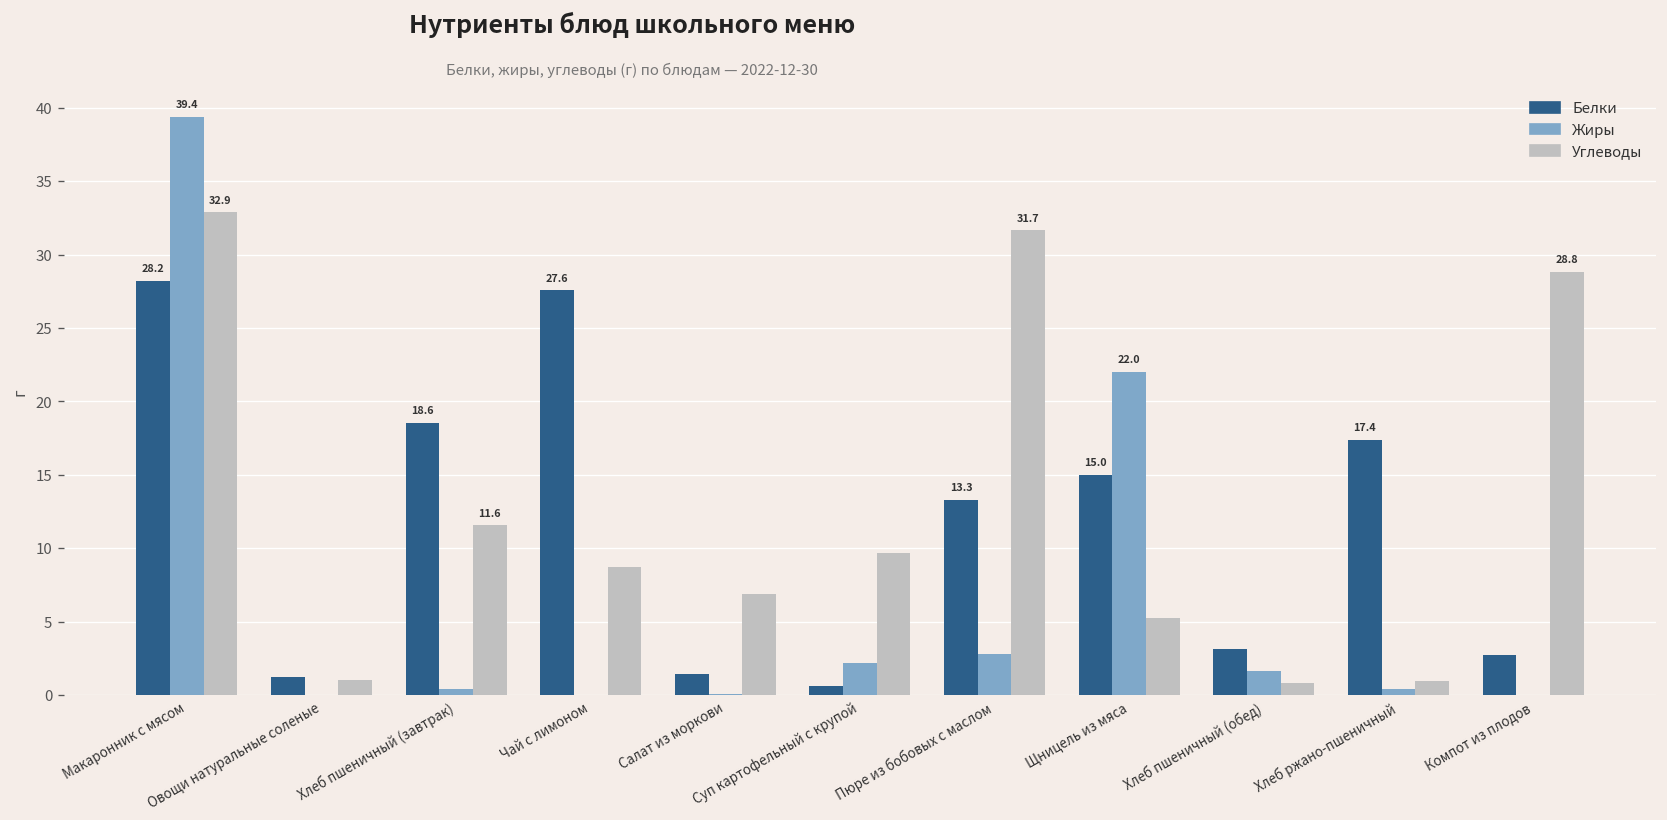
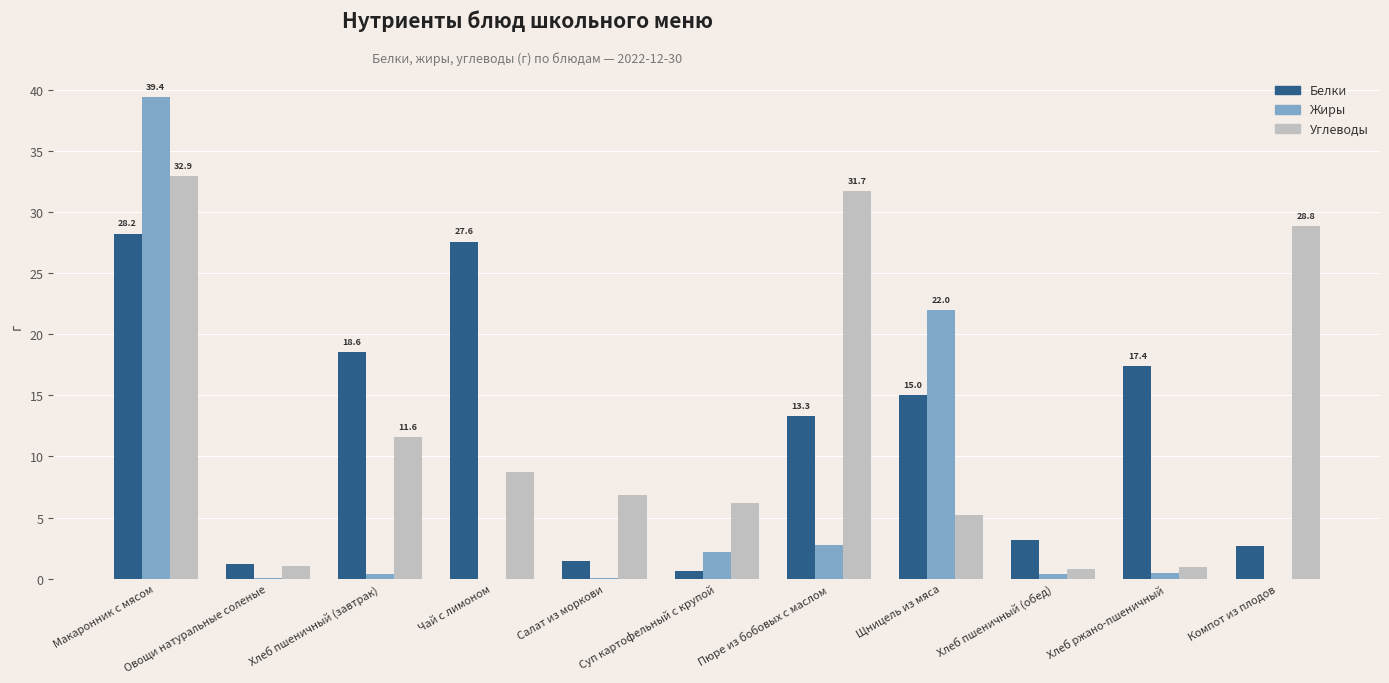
  {
    "Белки": {
      "Макаронник с мясом": 28.2,
      "Хлеб пшеничный (завтрак)": 18.6,
      "Чай с лимоном": 27.6,
      "Пюре из бобовых с маслом": 13.3,
      "Щницель из мяса": 15.0,
      "Хлеб ржано-пшеничный": 17.4
    },
    "Жиры": {
      "Хлеб пшеничный (завтрак)": 0.4,
      "Суп картофельный с крупой": 2.2,
      "Пюре из бобовых с маслом": 2.8,
-     "Хлеб пшеничный (обед)": 1.6,
+     "Хлеб пшеничный (обед)": 0.4,
      "Хлеб ржано-пшеничный": 0.4
    },
    "Углеводы": {
      "Овощи натуральные соленые": 1.1,
      "Чай с лимоном": 8.7,
      "Салат из моркови": 6.9,
-     "Суп картофельный с крупой": 9.7,
+     "Суп картофельный с крупой": 6.2,
      "Щницель из мяса": 5.2,
      "Хлеб пшеничный (обед)": 0.8,
      "Хлеб ржано-пшеничный": 1.0
    }
  }
